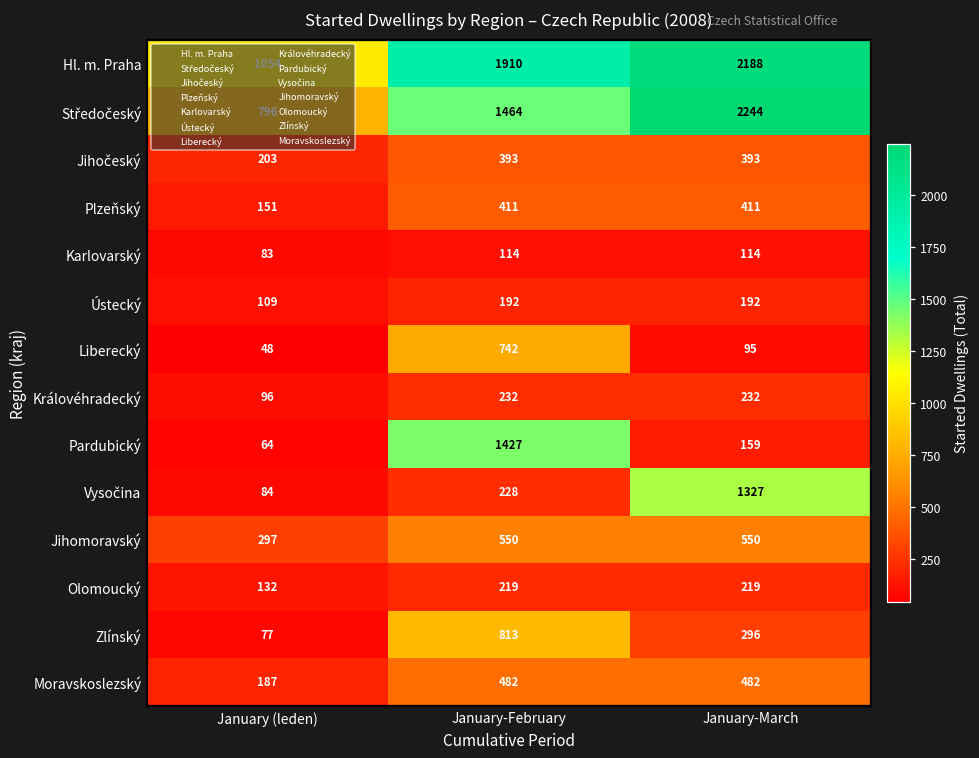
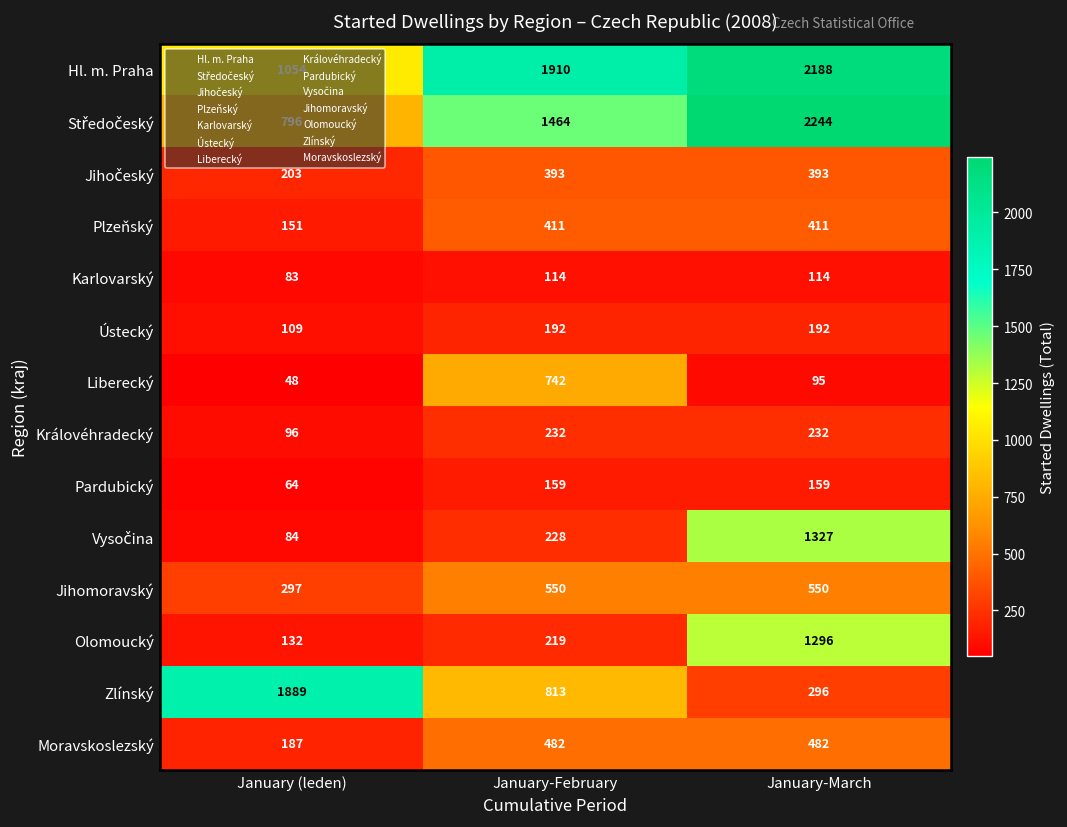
  {
    "Hl. m. Praha": {
      "January-February": 1910,
      "January-March": 2188
    },
    "Středočeský": {
      "January-February": 1464,
      "January-March": 2244
    },
    "Jihočeský": {
      "January-February": 393,
      "January-March": 393
    },
    "Plzeňský": {
      "January (leden)": 151,
      "January-February": 411,
      "January-March": 411
    },
    "Karlovarský": {
      "January (leden)": 83,
      "January-February": 114,
      "January-March": 114
    },
    "Ústecký": {
      "January (leden)": 109,
      "January-February": 192,
      "January-March": 192
    },
    "Liberecký": {
      "January (leden)": 48,
      "January-February": 742,
      "January-March": 95
    },
    "Královéhradecký": {
      "January (leden)": 96,
      "January-February": 232,
      "January-March": 232
    },
    "Pardubický": {
      "January (leden)": 64,
-     "January-February": 1427,
+     "January-February": 159,
      "January-March": 159
    },
    "Vysočina": {
      "January (leden)": 84,
      "January-February": 228,
      "January-March": 1327
    },
    "Jihomoravský": {
      "January (leden)": 297,
      "January-February": 550,
      "January-March": 550
    },
    "Olomoucký": {
      "January (leden)": 132,
      "January-February": 219,
-     "January-March": 219
+     "January-March": 1296
    },
    "Zlínský": {
-     "January (leden)": 77,
+     "January (leden)": 1889,
      "January-February": 813,
      "January-March": 296
    },
    "Moravskoslezský": {
      "January (leden)": 187,
      "January-February": 482,
      "January-March": 482
    }
  }
